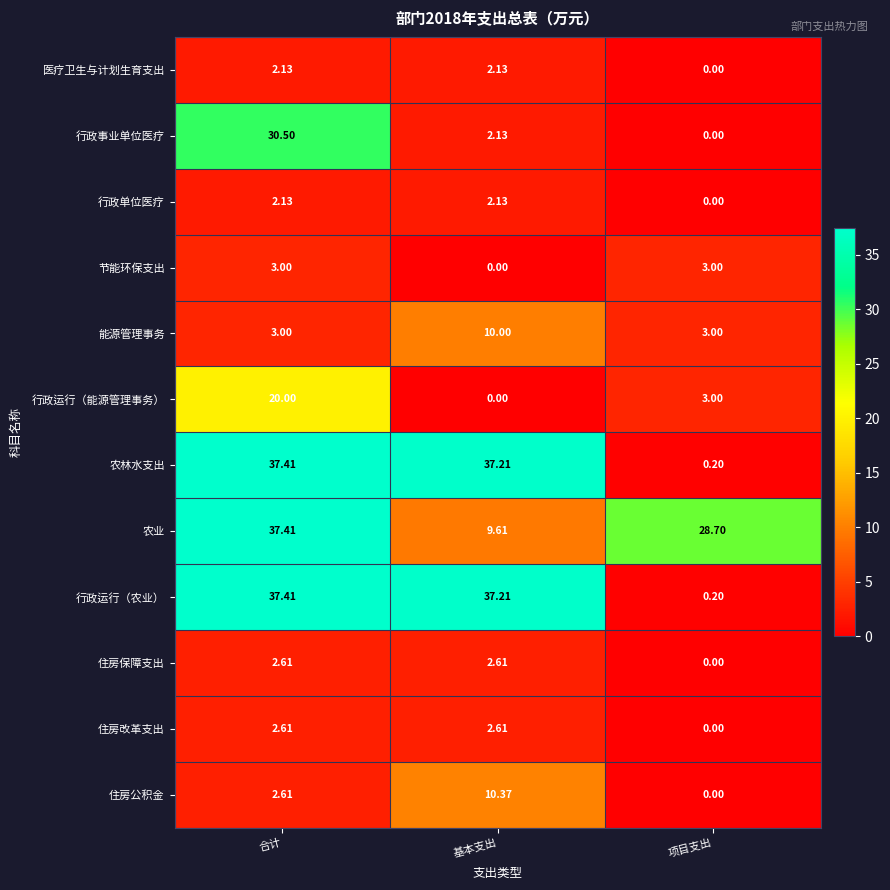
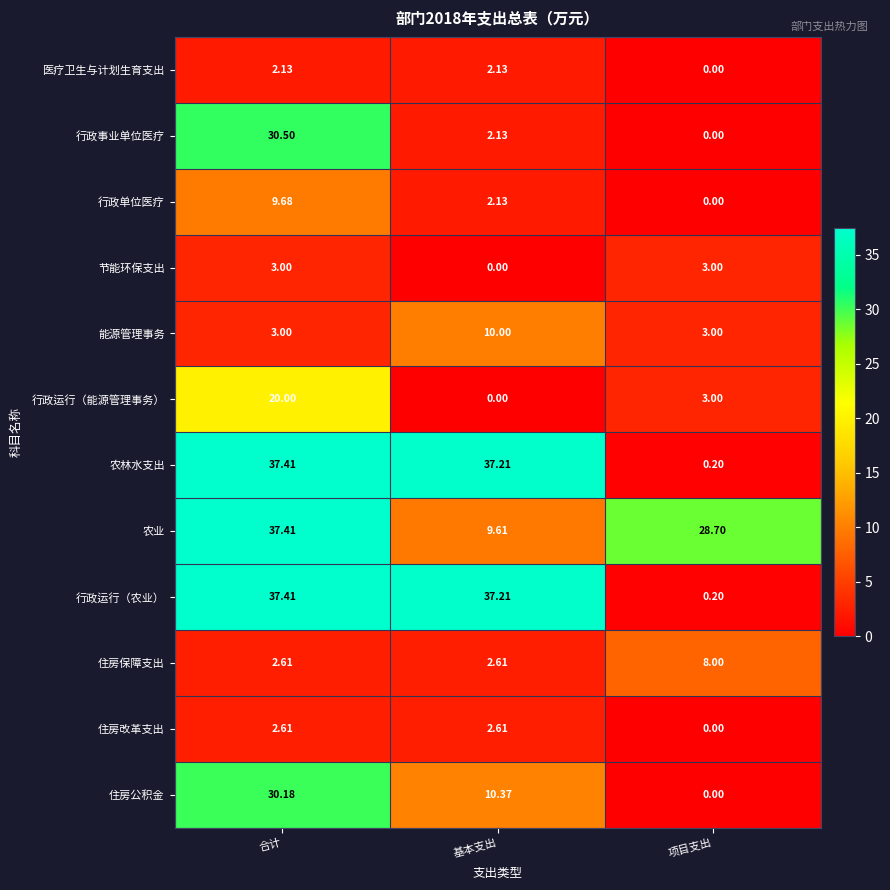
  {
    "医疗卫生与计划生育支出": {
      "合计": 2.13,
      "基本支出": 2.13,
      "项目支出": 0.00
    },
    "行政事业单位医疗": {
      "合计": 30.50,
      "基本支出": 2.13,
      "项目支出": 0.00
    },
    "行政单位医疗": {
-     "合计": 2.13,
+     "合计": 9.68,
      "基本支出": 2.13,
      "项目支出": 0.00
    },
    "节能环保支出": {
      "合计": 3.00,
      "基本支出": 0.00,
      "项目支出": 3.00
    },
    "能源管理事务": {
      "合计": 3.00,
      "基本支出": 10.00,
      "项目支出": 3.00
    },
    "行政运行（能源管理事务）": {
      "合计": 20.00,
      "基本支出": 0.00,
      "项目支出": 3.00
    },
    "农林水支出": {
      "合计": 37.41,
      "基本支出": 37.21,
      "项目支出": 0.20
    },
    "农业": {
      "合计": 37.41,
      "基本支出": 9.61,
      "项目支出": 28.70
    },
    "行政运行（农业）": {
      "合计": 37.41,
      "基本支出": 37.21,
      "项目支出": 0.20
    },
    "住房保障支出": {
      "合计": 2.61,
      "基本支出": 2.61,
-     "项目支出": 0.00
+     "项目支出": 8.00
    },
    "住房改革支出": {
      "合计": 2.61,
      "基本支出": 2.61,
      "项目支出": 0.00
    },
    "住房公积金": {
-     "合计": 2.61,
+     "合计": 30.18,
      "基本支出": 10.37,
      "项目支出": 0.00
    }
  }
